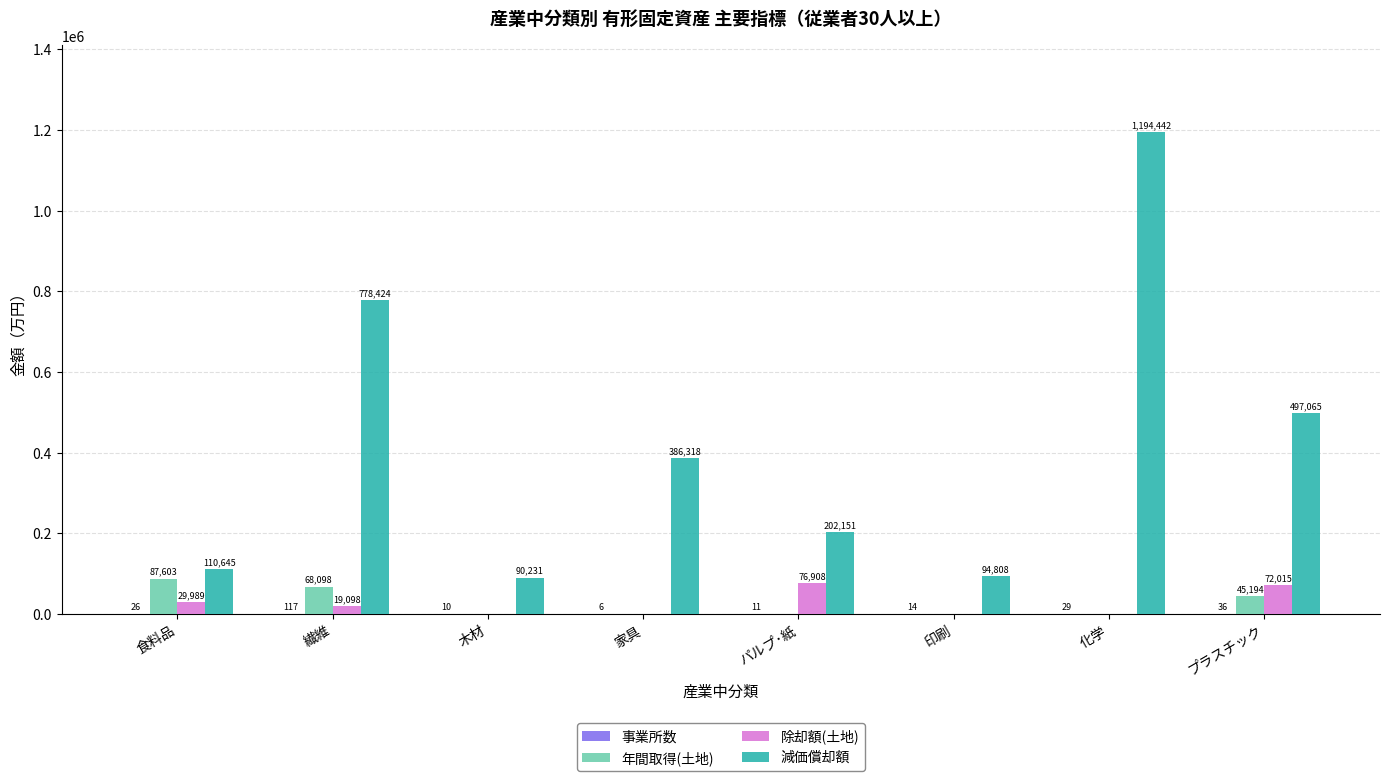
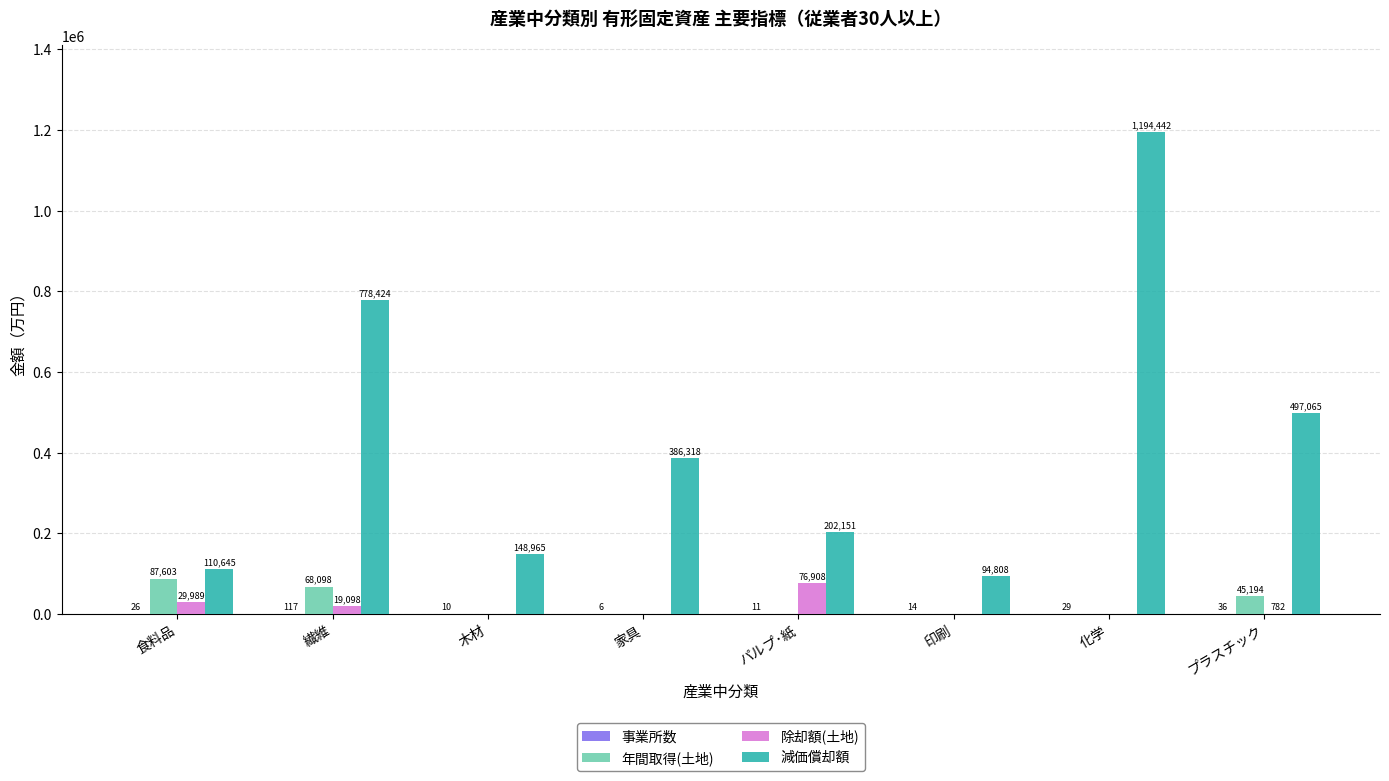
  {
    "事業所数": {
      "食料品": "26",
      "繊維": "117",
      "木材": "10",
      "家具": "6",
      "パルプ･紙": "11",
      "印刷": "14",
      "化学": "29",
      "プラスチック": "36"
    },
    "年間取得(土地)": {
      "食料品": "87,603",
      "繊維": "68,098",
      "プラスチック": "45,194"
    },
    "除却額(土地)": {
      "食料品": "29,989",
      "繊維": "19,098",
      "パルプ･紙": "76,908",
-     "プラスチック": "72,015"
+     "プラスチック": "782"
    },
    "減価償却額": {
      "食料品": "110,645",
      "繊維": "778,424",
-     "木材": "90,231",
+     "木材": "148,965",
      "家具": "386,318",
      "パルプ･紙": "202,151",
      "印刷": "94,808",
      "化学": "1,194,442",
      "プラスチック": "497,065"
    }
  }
